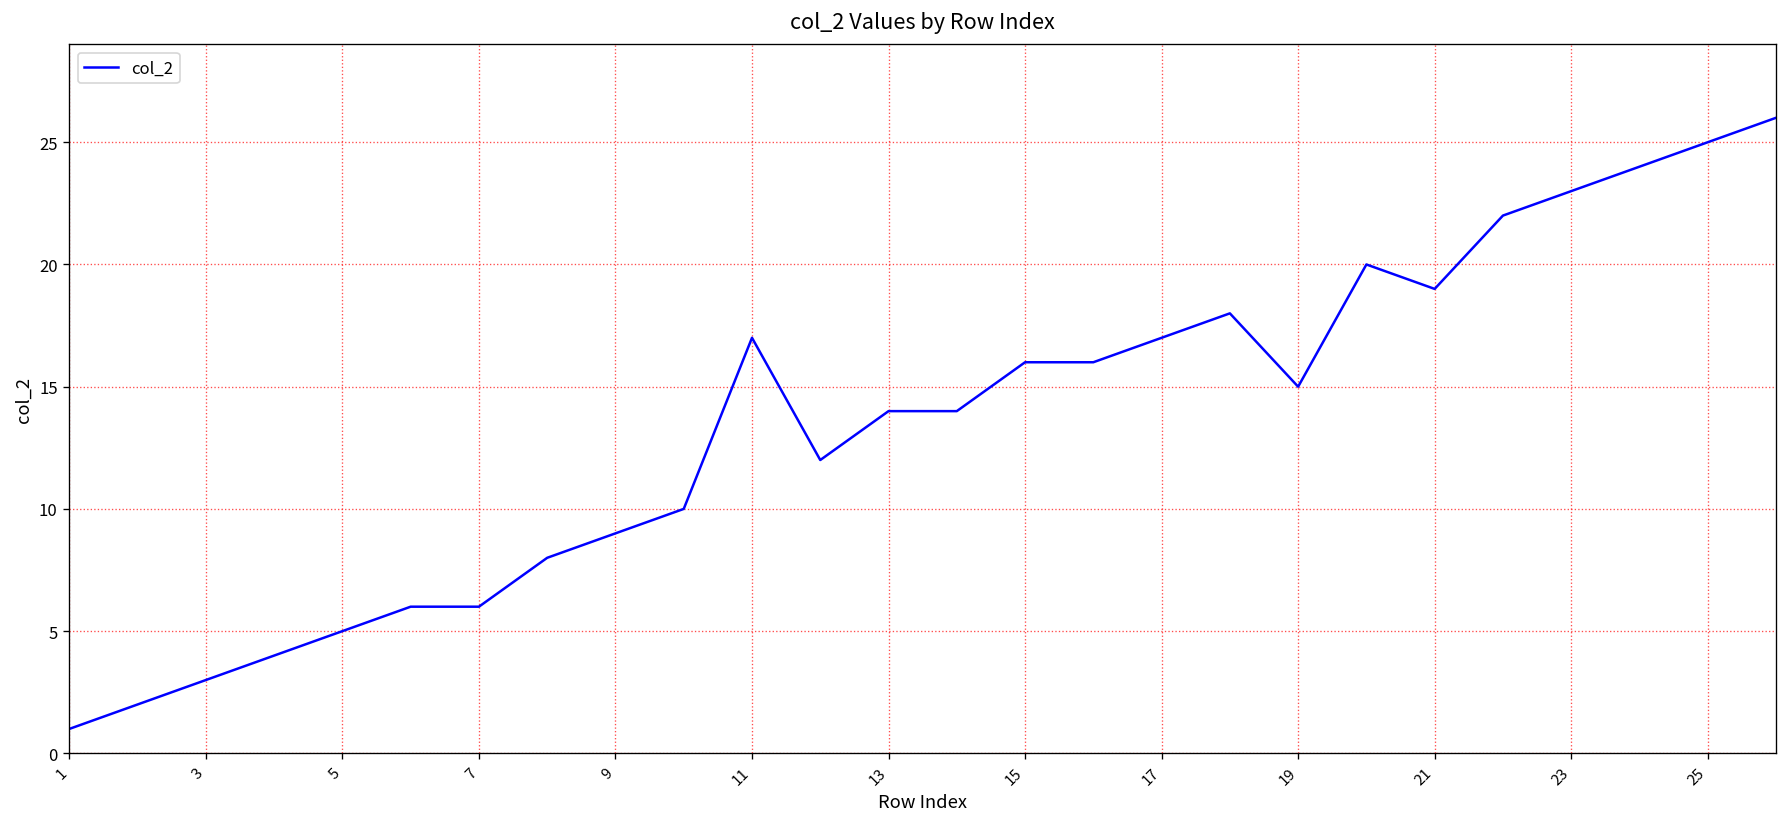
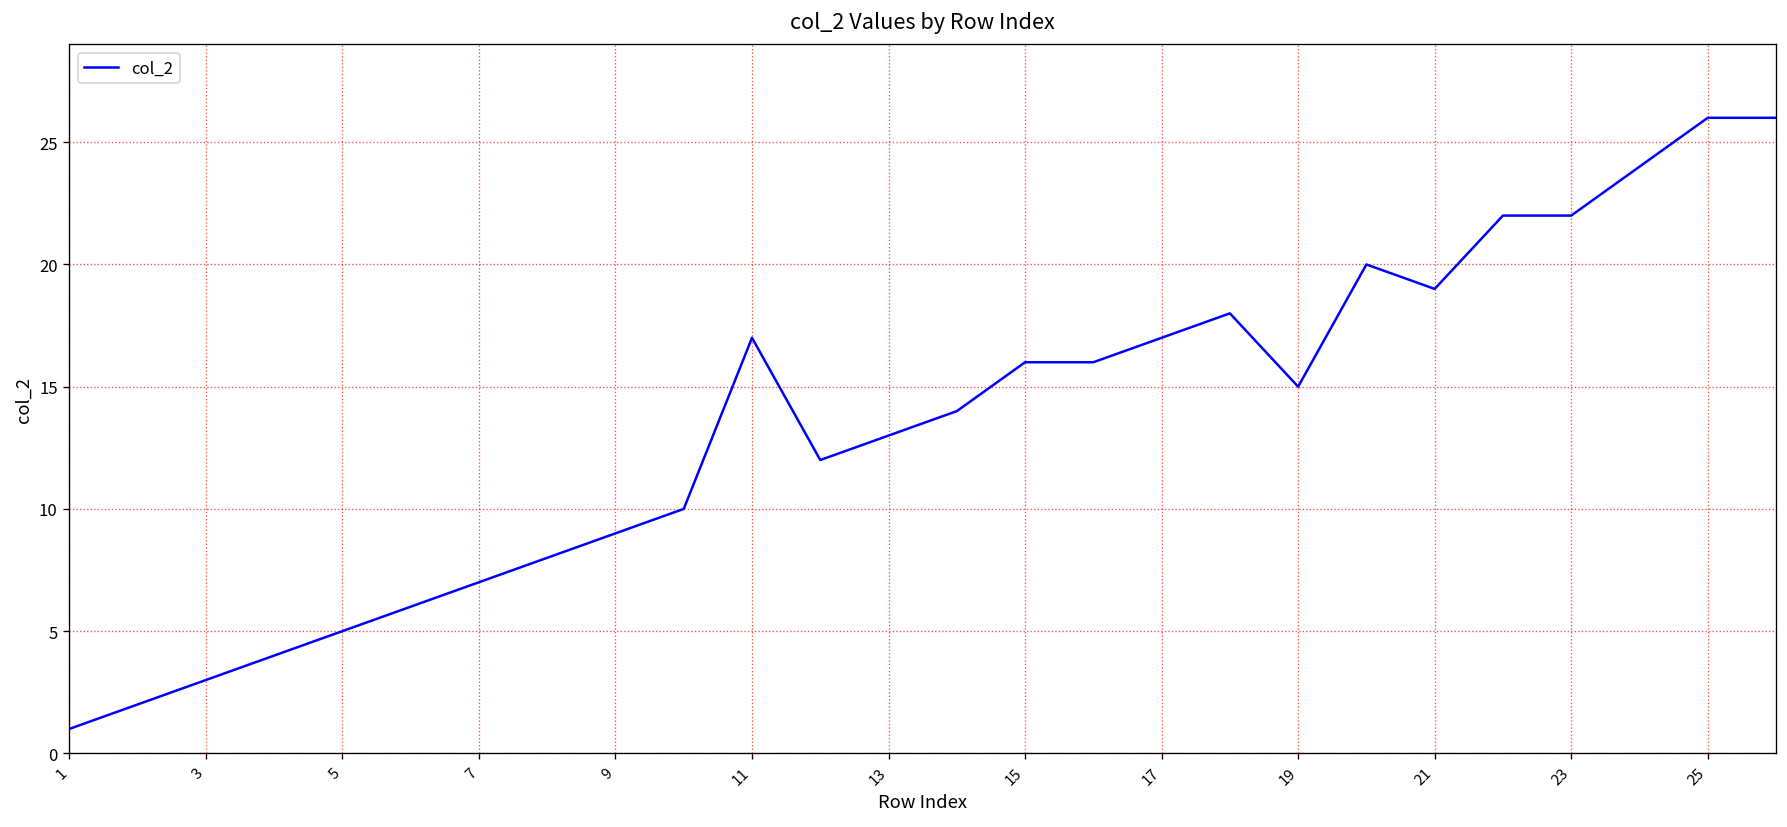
  {
    "1": 1,
    "3": 3,
    "5": 5,
-   "7": 6,
+   "7": 7,
    "9": 9,
    "11": 17,
-   "13": 14,
+   "13": 13,
    "15": 16,
    "17": 17,
    "19": 15,
    "21": 19,
-   "23": 23,
-   "25": 25
+   "23": 22,
+   "25": 26
  }
